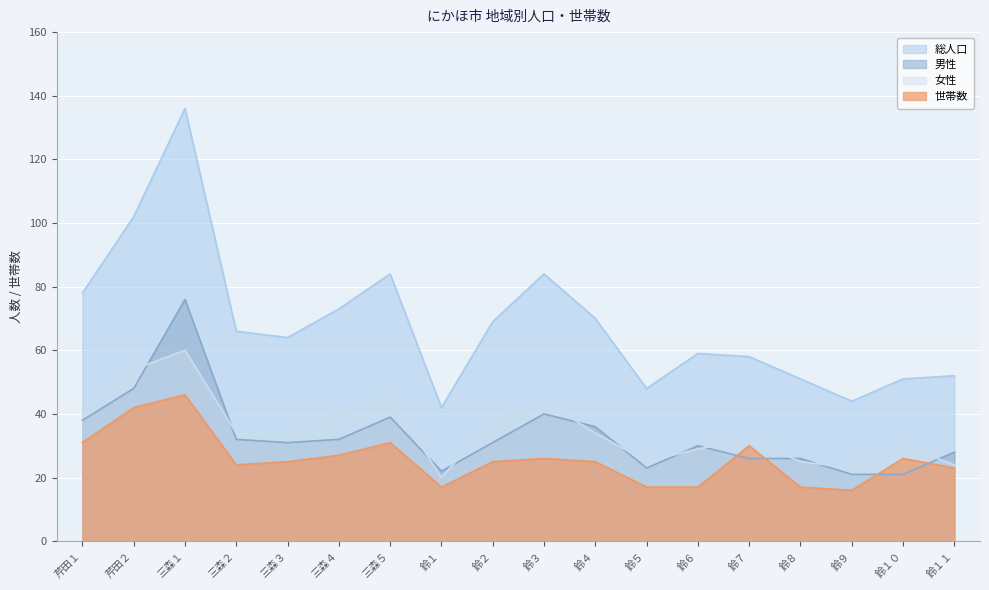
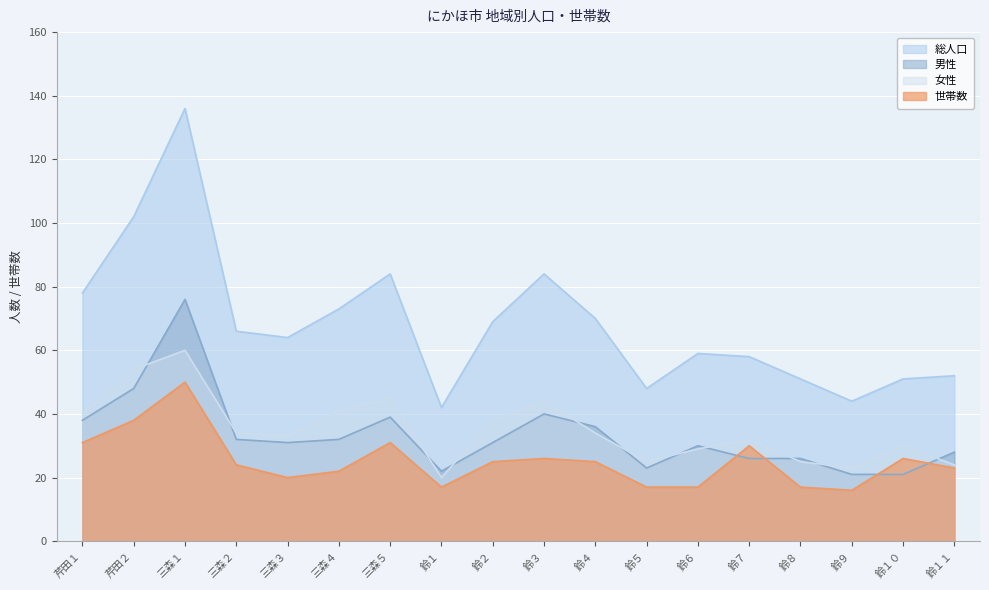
  {
    "世帯数": {
      "芹田１": 31,
-     "芹田２": 42,
-     "三森１": 46,
+     "芹田２": 38,
+     "三森１": 50,
      "三森２": 24,
-     "三森３": 25,
-     "三森４": 27,
+     "三森３": 20,
+     "三森４": 22,
      "三森５": 31,
      "鈴１": 17,
      "鈴２": 25,
      "鈴３": 26,
      "鈴４": 25,
      "鈴５": 17,
      "鈴６": 17,
      "鈴７": 30,
      "鈴８": 17,
      "鈴９": 16,
      "鈴１０": 26,
      "鈴１１": 23
    }
  }
